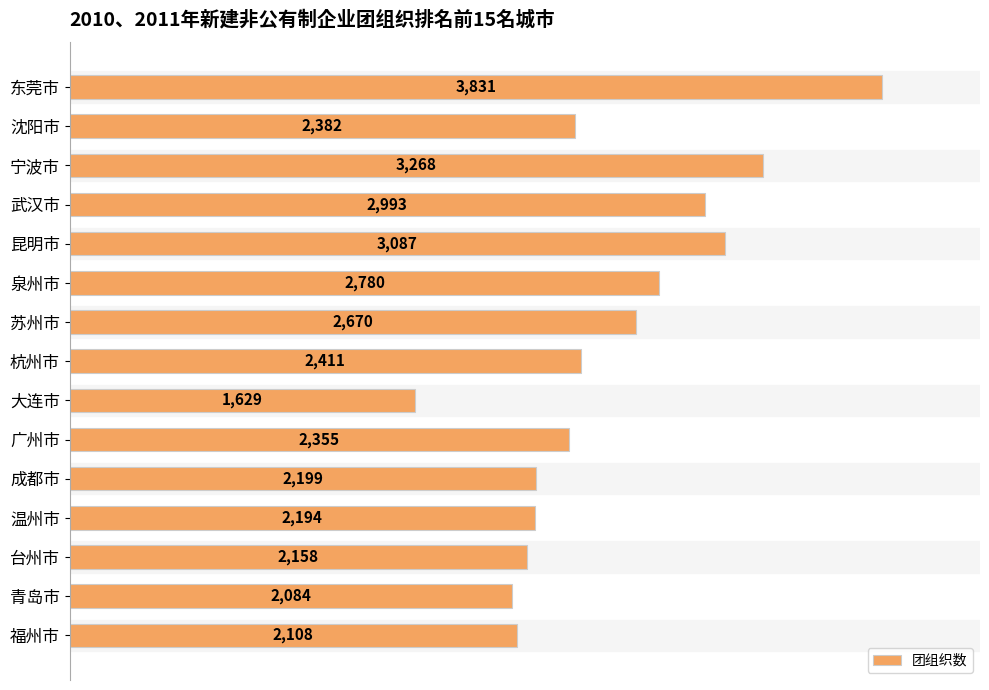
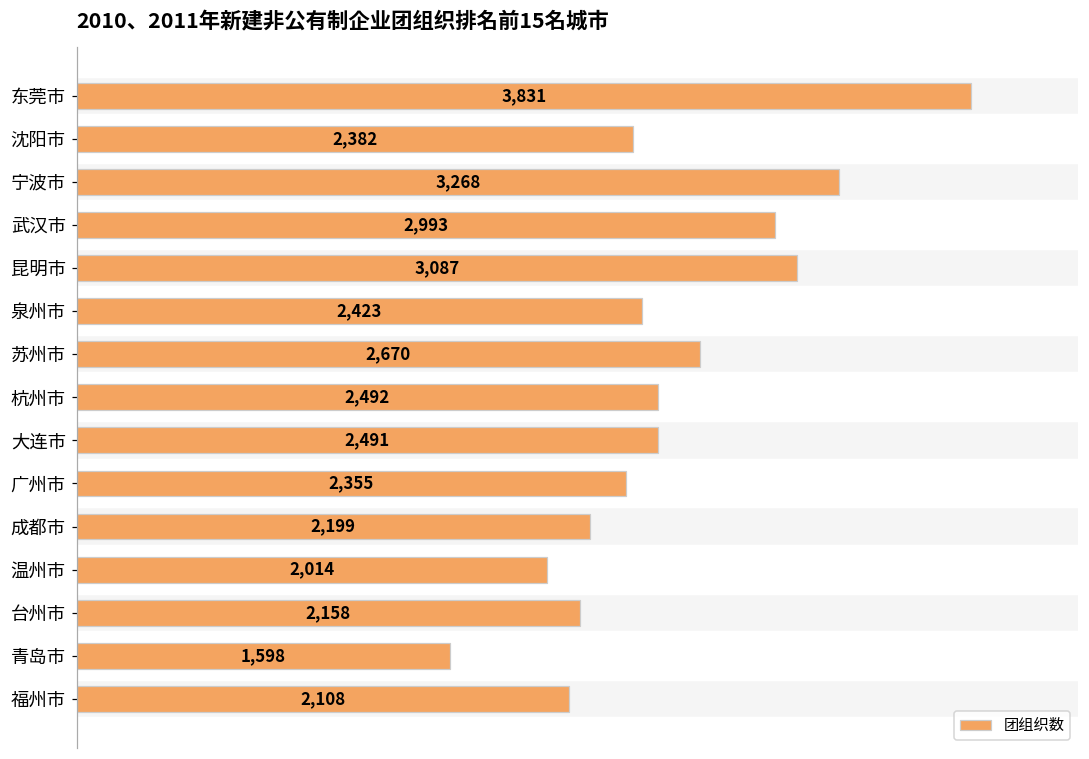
  {
    "东莞市": "3,831",
    "沈阳市": "2,382",
    "宁波市": "3,268",
    "武汉市": "2,993",
    "昆明市": "3,087",
-   "泉州市": "2,780",
+   "泉州市": "2,423",
    "苏州市": "2,670",
-   "杭州市": "2,411",
-   "大连市": "1,629",
+   "杭州市": "2,492",
+   "大连市": "2,491",
    "广州市": "2,355",
    "成都市": "2,199",
-   "温州市": "2,194",
+   "温州市": "2,014",
    "台州市": "2,158",
-   "青岛市": "2,084",
+   "青岛市": "1,598",
    "福州市": "2,108"
  }
